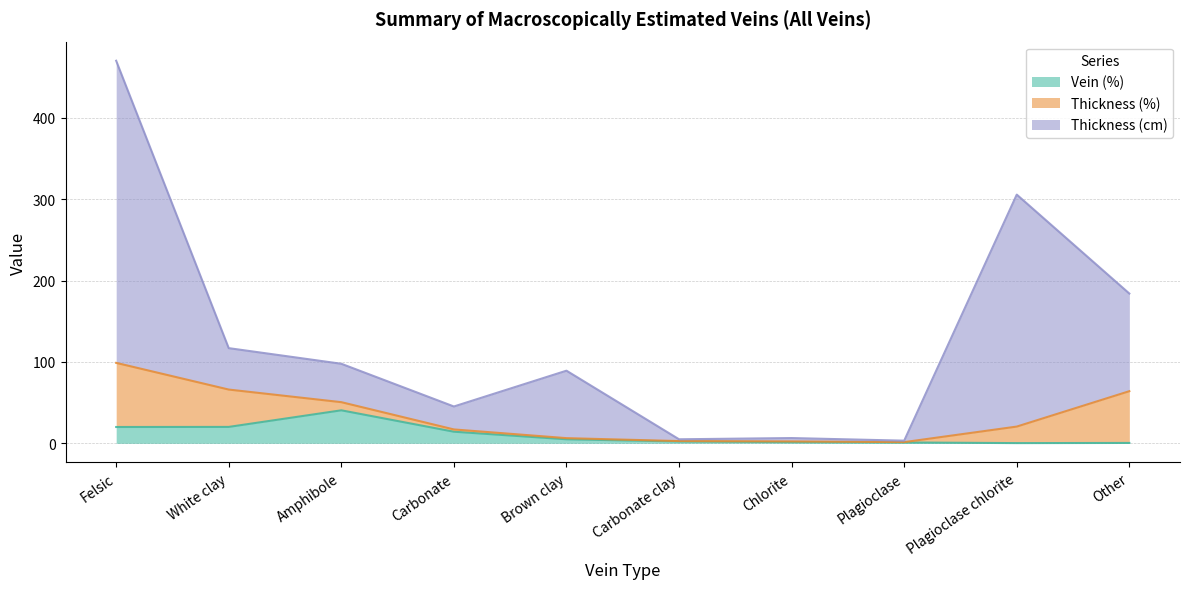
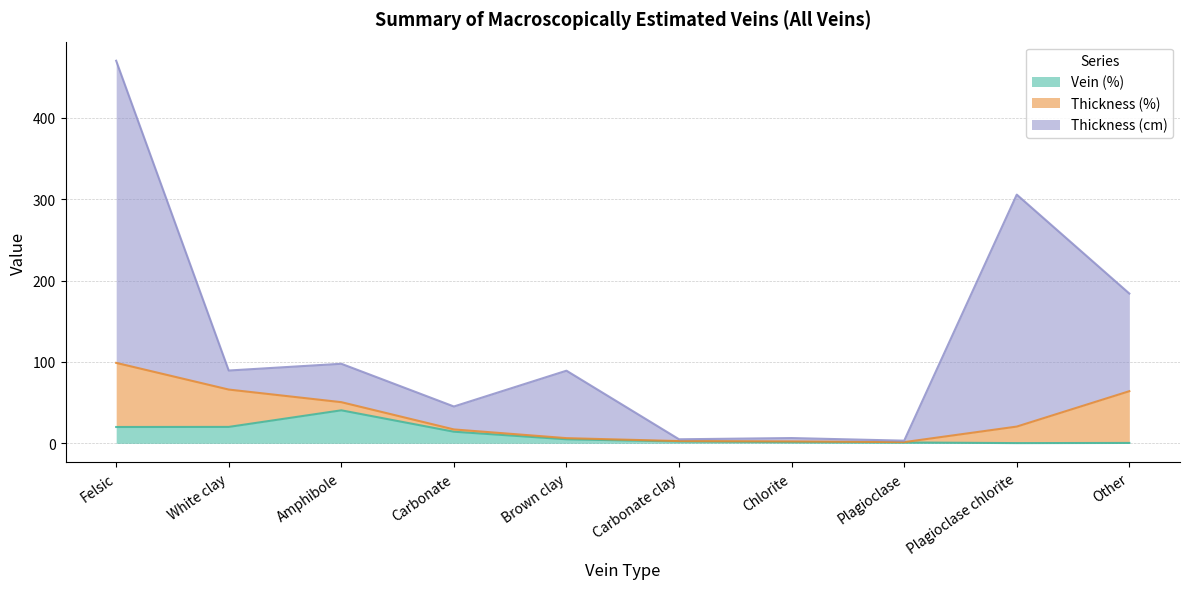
  {
    "Vein (%)": {
      "Felsic": 20,
      "White clay": 20,
      "Amphibole": 40,
      "Plagioclase chlorite": 0,
      "Other": 0
    },
    "Thickness (%)": {
      "Felsic": 80,
      "White clay": 50,
      "Amphibole": 10,
      "Plagioclase chlorite": 20,
      "Other": 60
    },
    "Thickness (cm)": {
      "Felsic": 370,
-     "White clay": 50,
+     "White clay": 20,
      "Amphibole": 50,
      "Carbonate": 30,
      "Brown clay": 80,
      "Chlorite": 0,
      "Plagioclase chlorite": 290,
      "Other": 120
    }
  }
